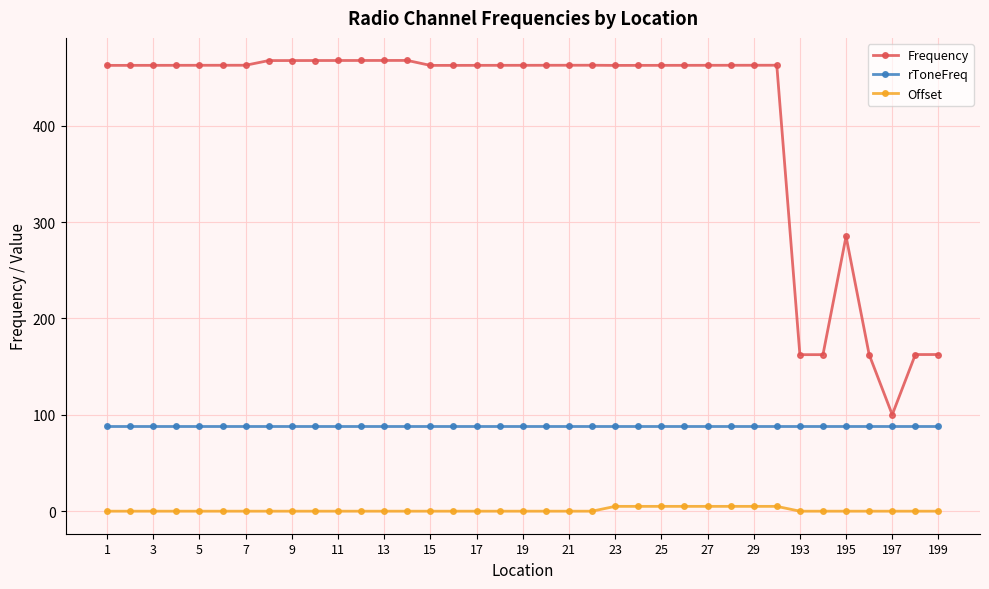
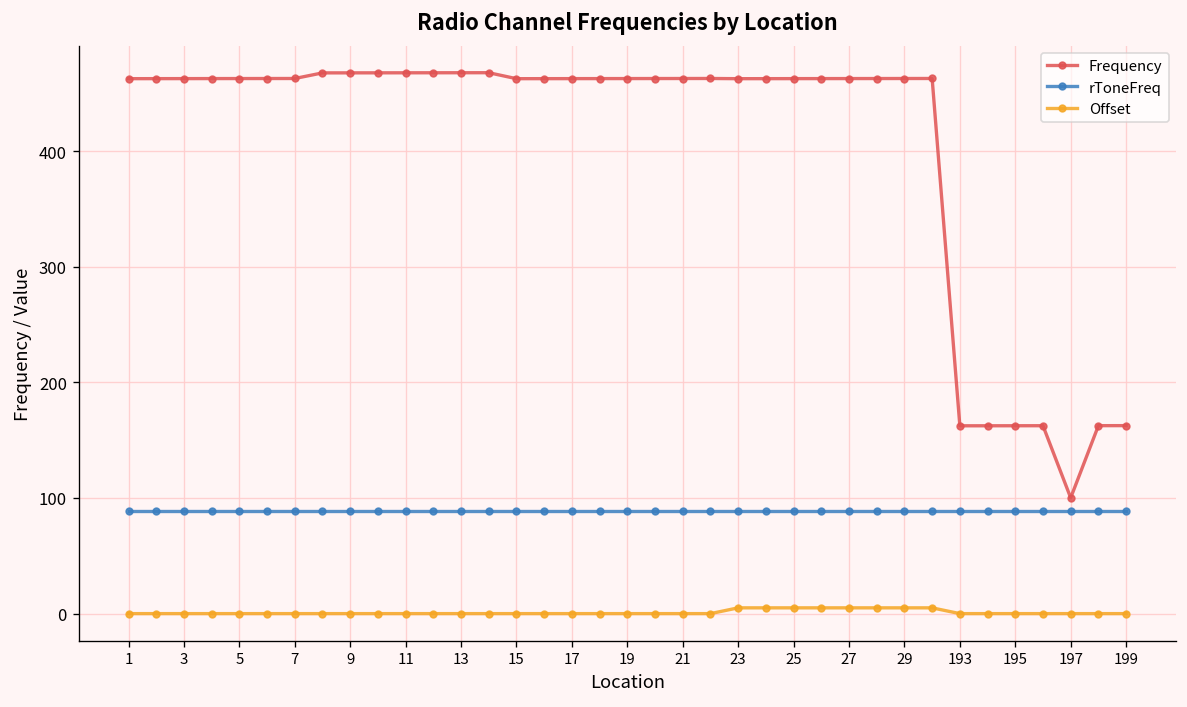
  {
    "Frequency": {
      "193": 160,
-     "195": 290,
+     "195": 160,
      "197": 100,
      "199": 160
    },
    "rToneFreq": {
      "193": 90,
      "195": 90,
      "197": 90,
      "199": 90
    },
    "Offset": {
      "193": 0,
      "195": 0,
      "197": 0,
      "199": 0
    }
  }
